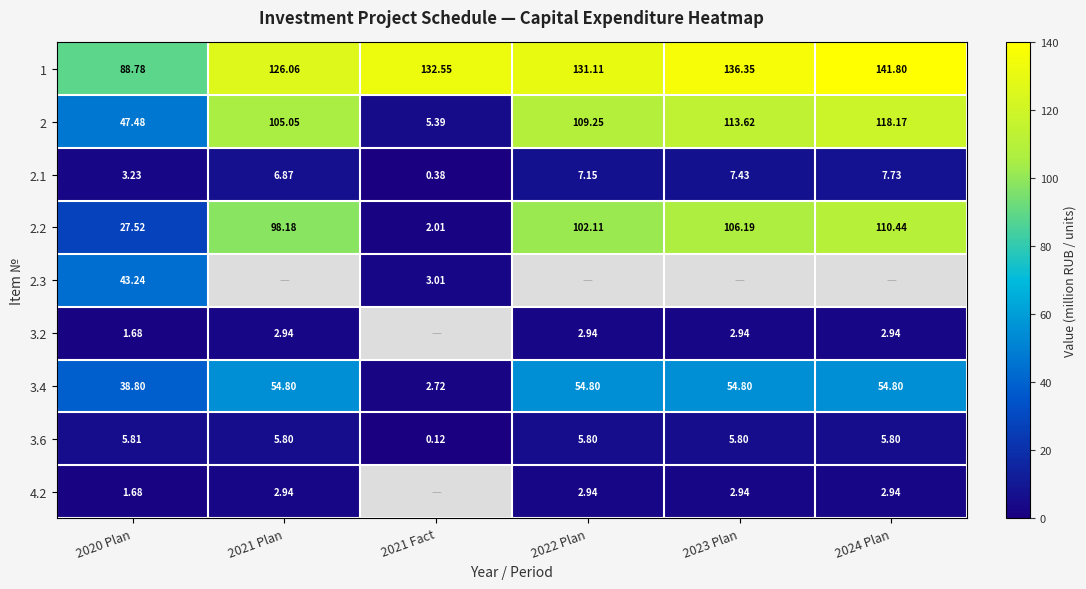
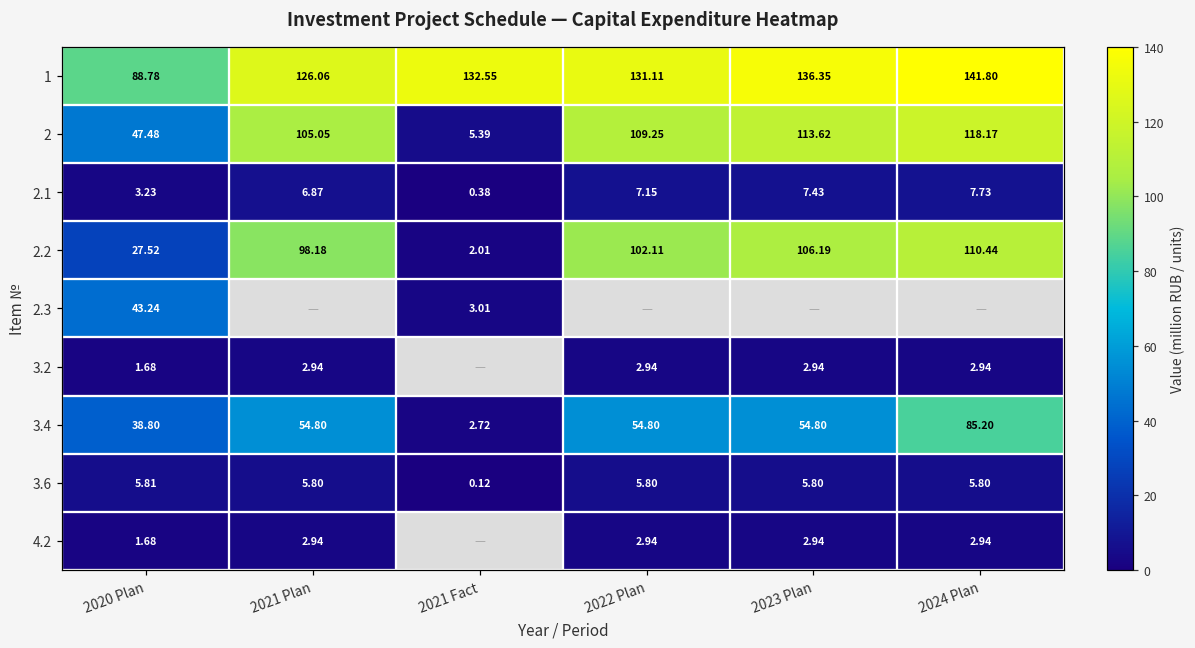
  {
    "1": {
      "2020 Plan": 88.78,
      "2021 Plan": 126.06,
      "2021 Fact": 132.55,
      "2022 Plan": 131.11,
      "2023 Plan": 136.35,
      "2024 Plan": 141.80
    },
    "2": {
      "2020 Plan": 47.48,
      "2021 Plan": 105.05,
      "2021 Fact": 5.39,
      "2022 Plan": 109.25,
      "2023 Plan": 113.62,
      "2024 Plan": 118.17
    },
    "2.1": {
      "2020 Plan": 3.23,
      "2021 Plan": 6.87,
      "2021 Fact": 0.38,
      "2022 Plan": 7.15,
      "2023 Plan": 7.43,
      "2024 Plan": 7.73
    },
    "2.2": {
      "2020 Plan": 27.52,
      "2021 Plan": 98.18,
      "2021 Fact": 2.01,
      "2022 Plan": 102.11,
      "2023 Plan": 106.19,
      "2024 Plan": 110.44
    },
    "2.3": {
      "2020 Plan": 43.24,
      "2021 Fact": 3.01
    },
    "3.2": {
      "2020 Plan": 1.68,
      "2021 Plan": 2.94,
      "2022 Plan": 2.94,
      "2023 Plan": 2.94,
      "2024 Plan": 2.94
    },
    "3.4": {
      "2020 Plan": 38.80,
      "2021 Plan": 54.80,
      "2021 Fact": 2.72,
      "2022 Plan": 54.80,
      "2023 Plan": 54.80,
-     "2024 Plan": 54.80
+     "2024 Plan": 85.20
    },
    "3.6": {
      "2020 Plan": 5.81,
      "2021 Plan": 5.80,
      "2021 Fact": 0.12,
      "2022 Plan": 5.80,
      "2023 Plan": 5.80,
      "2024 Plan": 5.80
    },
    "4.2": {
      "2020 Plan": 1.68,
      "2021 Plan": 2.94,
      "2022 Plan": 2.94,
      "2023 Plan": 2.94,
      "2024 Plan": 2.94
    }
  }
